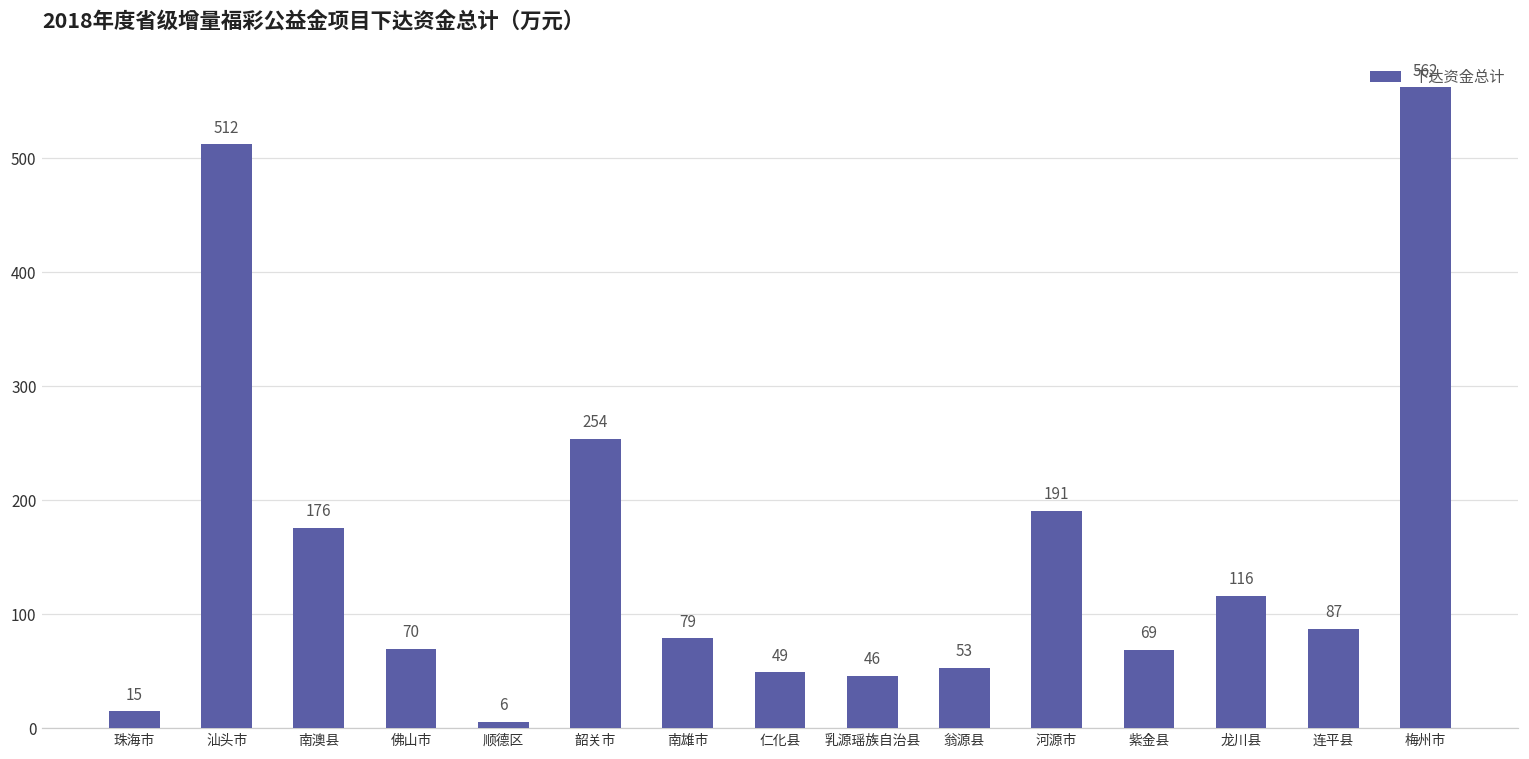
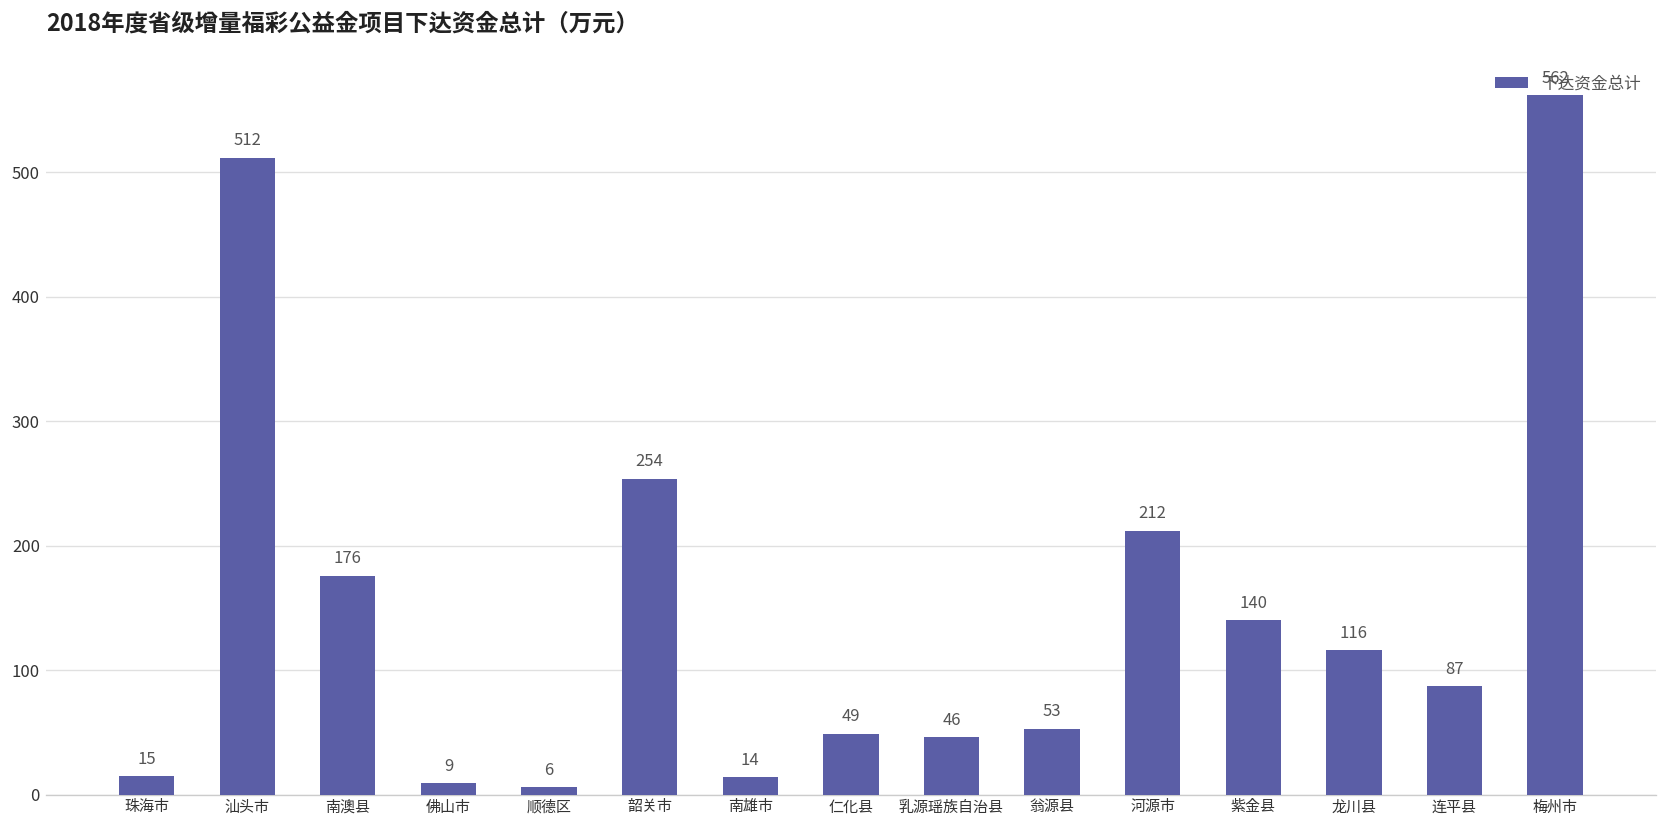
  {
    "珠海市": 15,
    "汕头市": 512,
    "南澳县": 176,
-   "佛山市": 70,
+   "佛山市": 9,
    "顺德区": 6,
    "韶关市": 254,
-   "南雄市": 79,
+   "南雄市": 14,
    "仁化县": 49,
    "乳源瑶族自治县": 46,
    "翁源县": 53,
-   "河源市": 191,
-   "紫金县": 69,
+   "河源市": 212,
+   "紫金县": 140,
    "龙川县": 116,
    "连平县": 87,
    "梅州市": 562
  }
